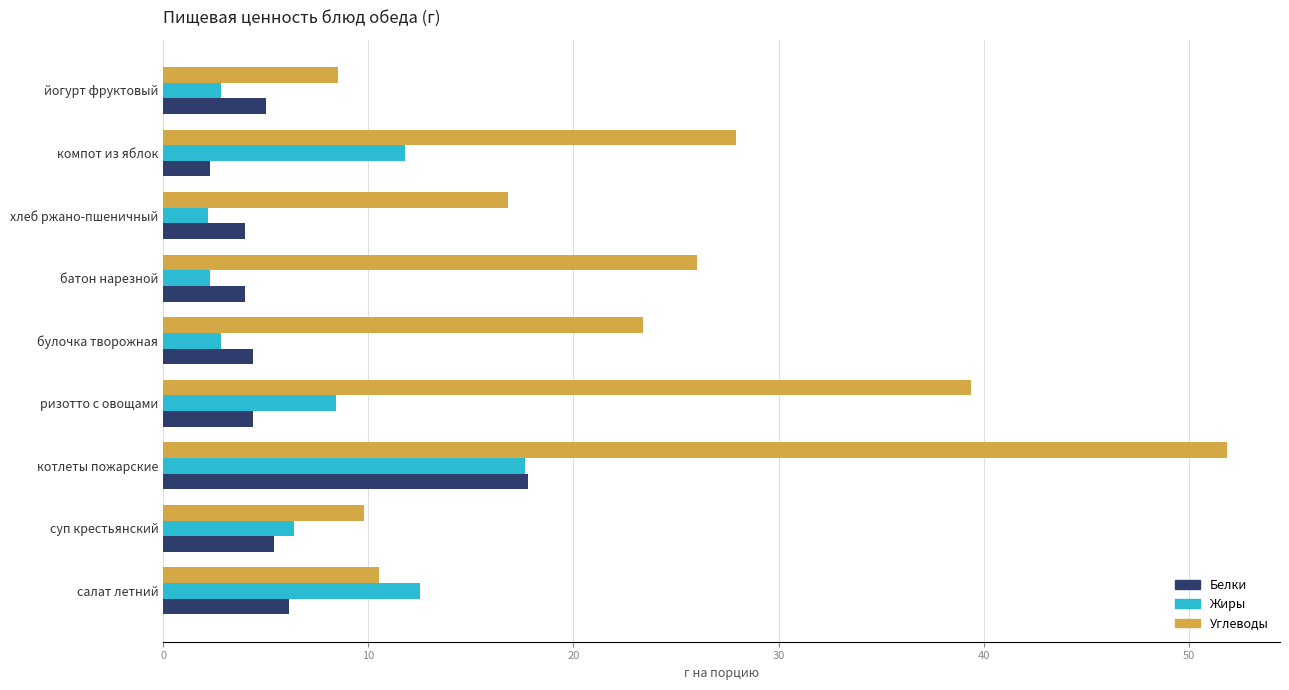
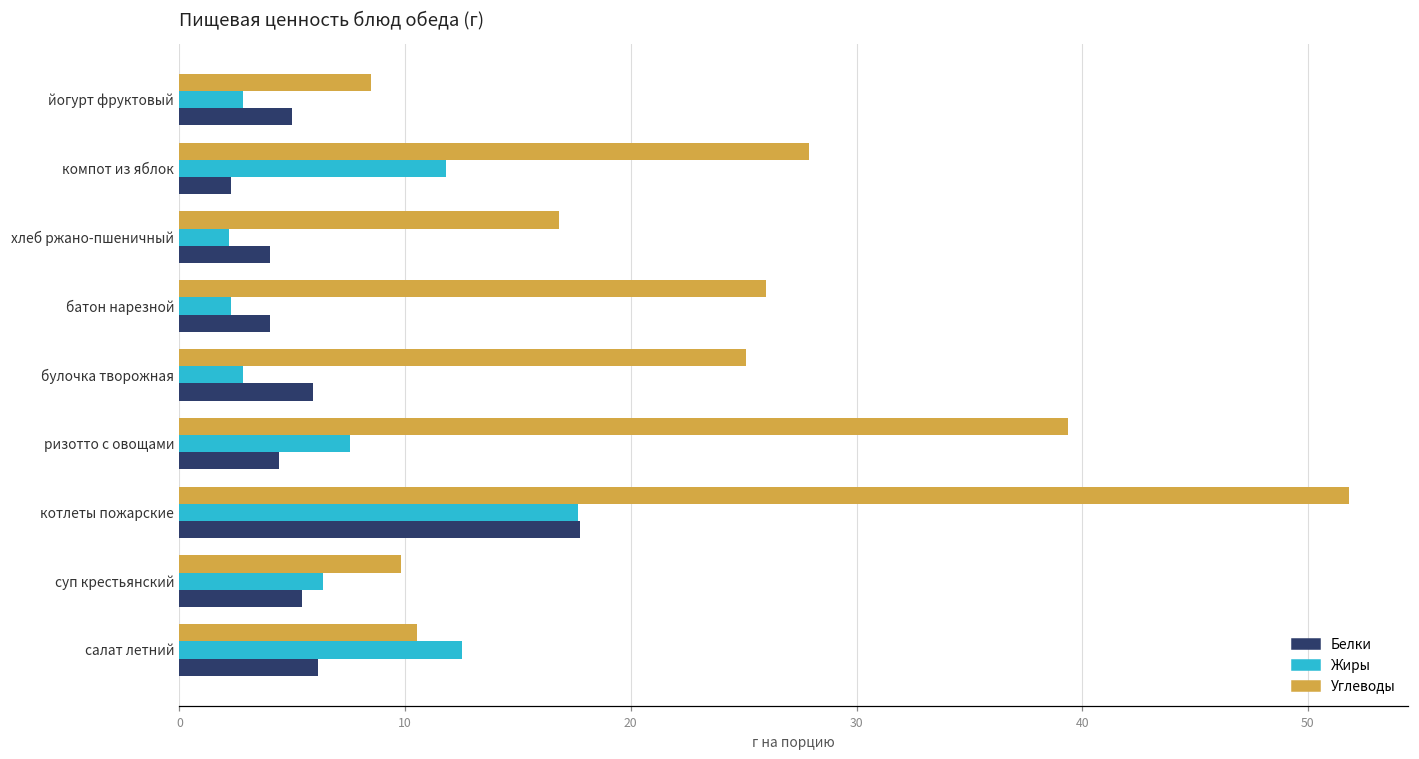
  {
    "Белки": {
      "йогурт фруктовый": 5.0,
      "компот из яблок": 2.3,
      "хлеб ржано-пшеничный": 4.0,
      "батон нарезной": 4.0,
-     "булочка творожная": 4.4,
+     "булочка творожная": 5.9,
      "ризотто с овощами": 4.4,
      "котлеты пожарские": 17.8,
      "суп крестьянский": 5.4,
      "салат летний": 6.2
    },
    "Жиры": {
      "йогурт фруктовый": 2.8,
      "компот из яблок": 11.8,
      "хлеб ржано-пшеничный": 2.2,
      "батон нарезной": 2.3,
      "булочка творожная": 2.8,
-     "ризотто с овощами": 8.4,
+     "ризотто с овощами": 7.6,
      "котлеты пожарские": 17.7,
      "суп крестьянский": 6.4,
      "салат летний": 12.5
    },
    "Углеводы": {
      "йогурт фруктовый": 8.5,
      "компот из яблок": 27.9,
      "хлеб ржано-пшеничный": 16.8,
      "батон нарезной": 26.0,
-     "булочка творожная": 23.4,
+     "булочка творожная": 25.1,
      "ризотто с овощами": 39.4,
      "котлеты пожарские": 51.8,
      "суп крестьянский": 9.8,
      "салат летний": 10.5
    }
  }
